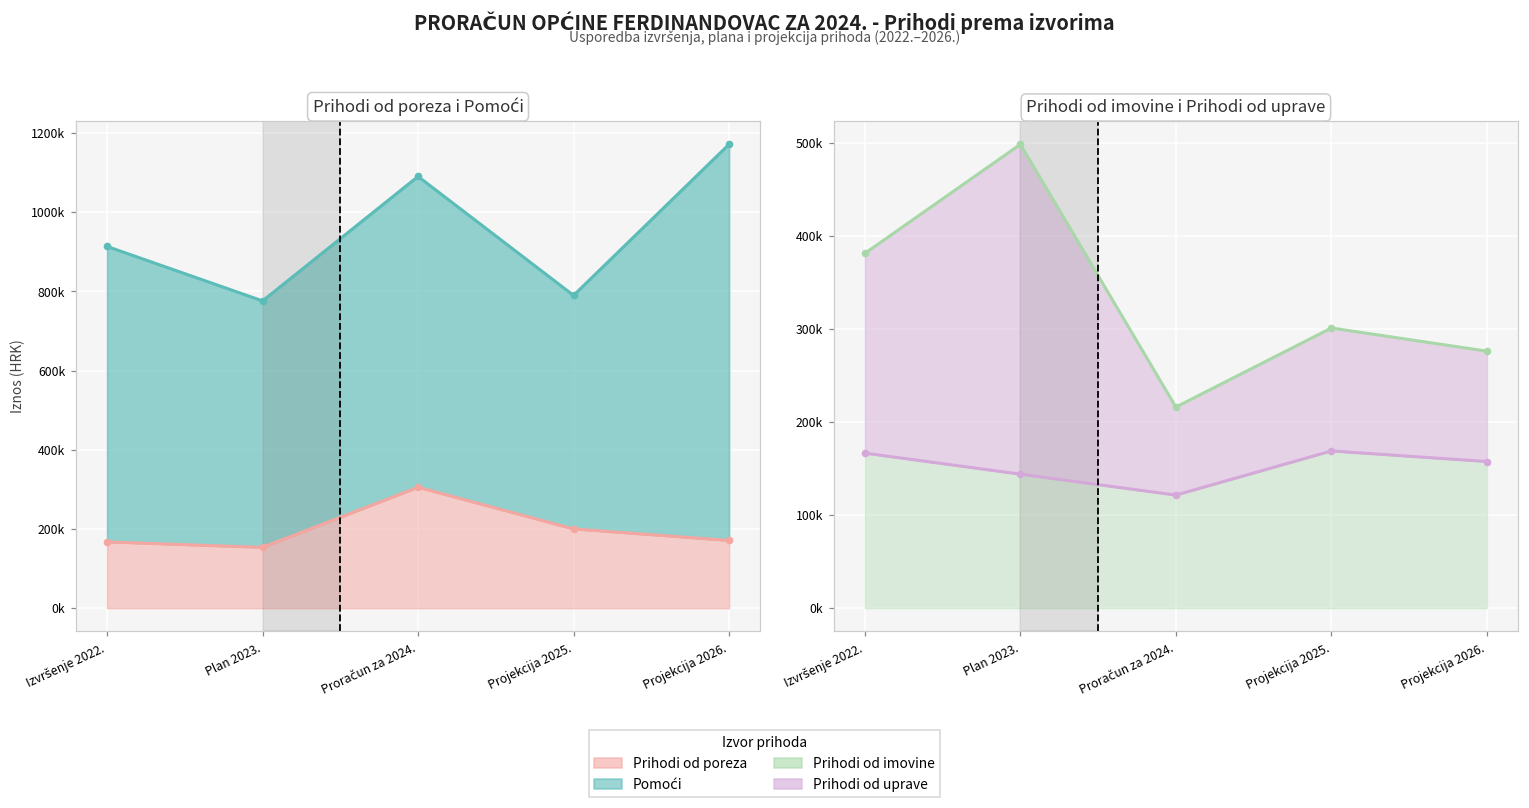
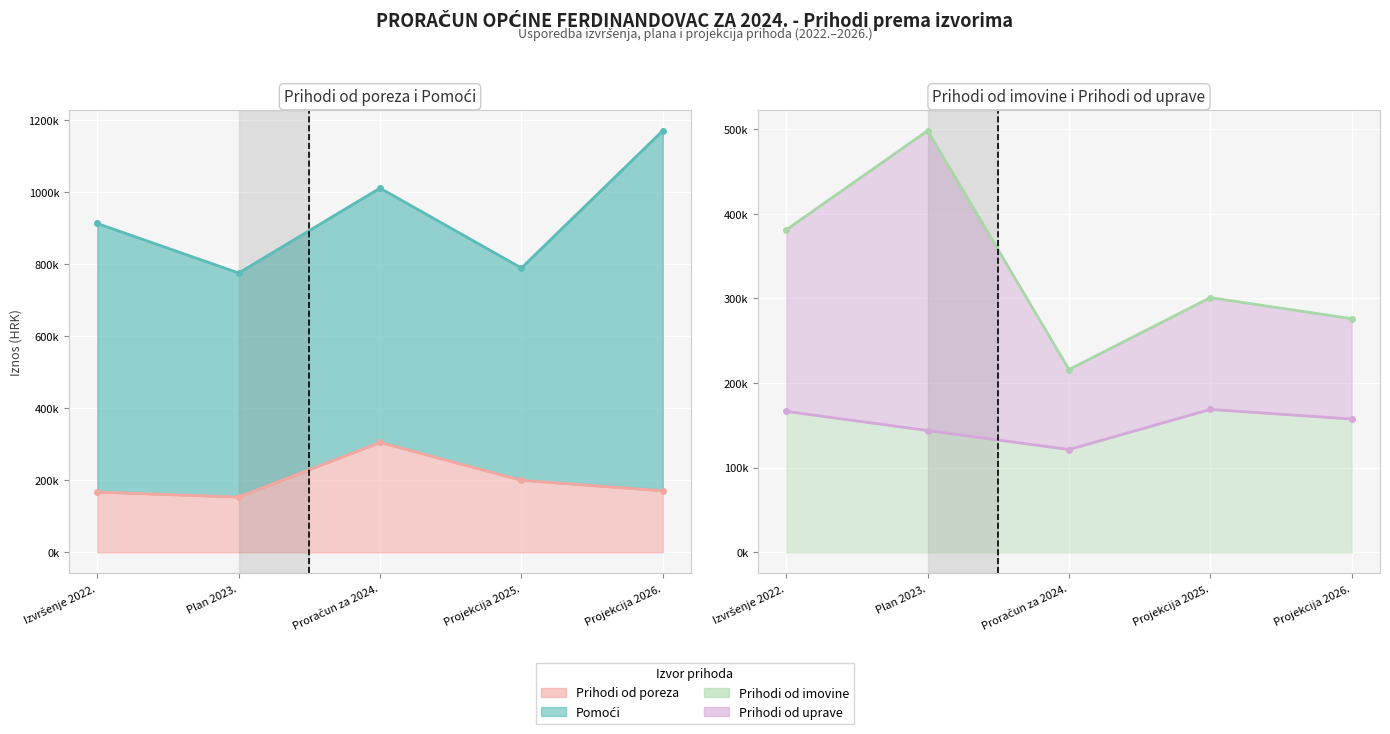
  {
    "Prihodi od poreza i Pomoći": {
      "Prihodi od poreza": {
        "Izvršenje 2022.": 170000,
        "Plan 2023.": 150000,
        "Proračun za 2024.": 310000,
        "Projekcija 2025.": 200000,
        "Projekcija 2026.": 170000
      },
      "Pomoći": {
        "Izvršenje 2022.": 910000,
        "Plan 2023.": 780000,
-       "Proračun za 2024.": 1090000,
+       "Proračun za 2024.": 1010000,
        "Projekcija 2025.": 790000,
        "Projekcija 2026.": 1170000
      }
    }
  }
